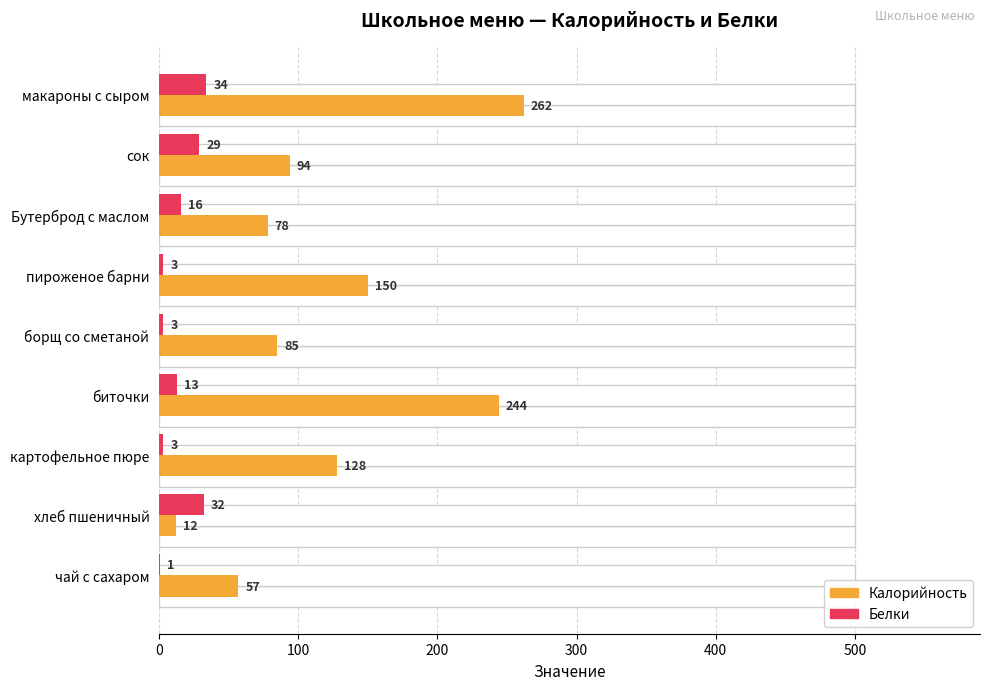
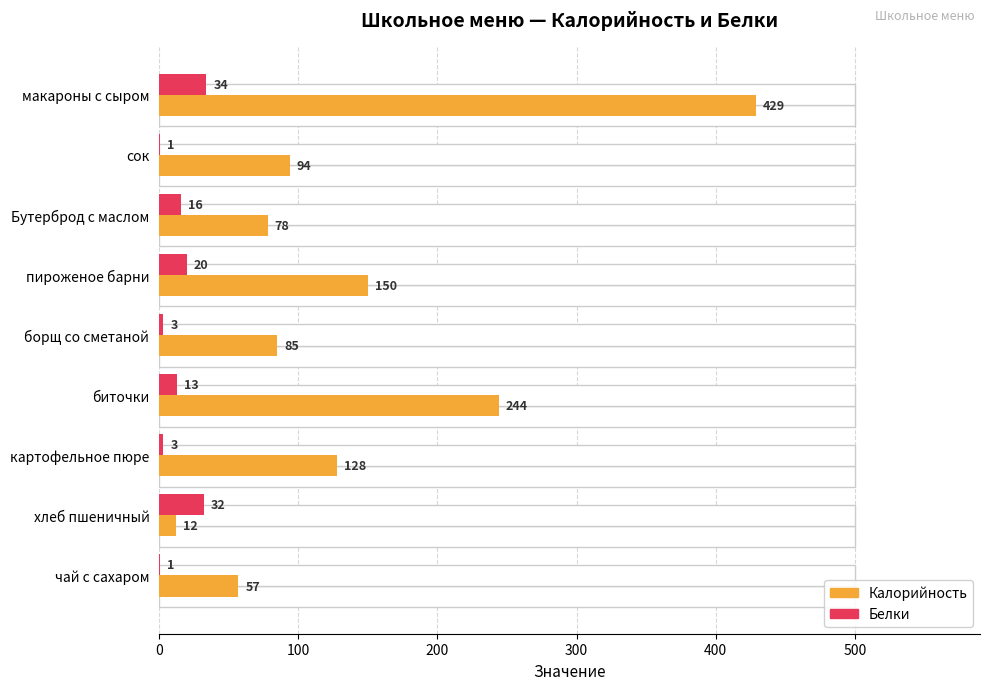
  {
    "Калорийность": {
-     "макароны с сыром": 262,
+     "макароны с сыром": 429,
      "сок": 94,
      "Бутерброд с маслом": 78,
      "пироженое барни": 150,
      "борщ со сметаной": 85,
      "биточки": 244,
      "картофельное пюре": 128,
      "хлеб пшеничный": 12,
      "чай с сахаром": 57
    },
    "Белки": {
      "макароны с сыром": 34,
-     "сок": 29,
+     "сок": 1,
      "Бутерброд с маслом": 16,
-     "пироженое барни": 3,
+     "пироженое барни": 20,
      "борщ со сметаной": 3,
      "биточки": 13,
      "картофельное пюре": 3,
      "хлеб пшеничный": 32,
      "чай с сахаром": 1
    }
  }
